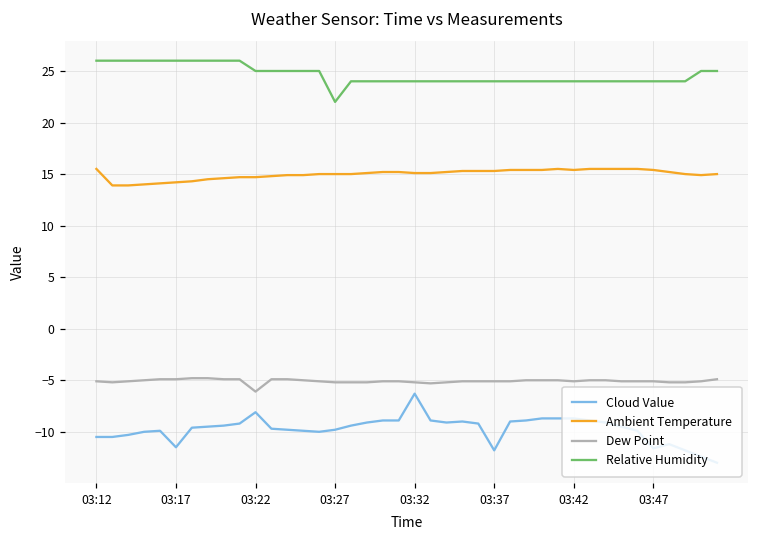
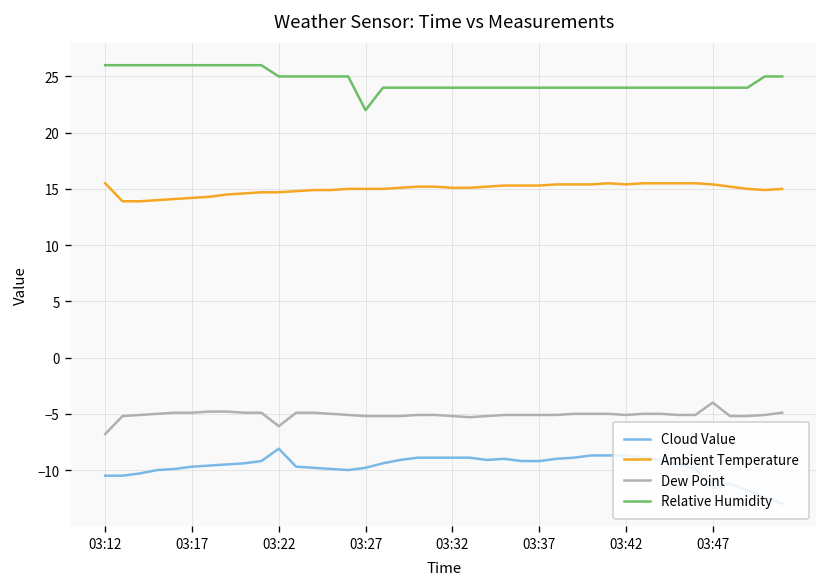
  {
    "Cloud Value": {
      "03:12": -11,
-     "03:17": -12,
+     "03:17": -10,
      "03:22": -8,
      "03:27": -10,
-     "03:32": -6,
-     "03:37": -12
+     "03:32": -9,
+     "03:37": -9
    },
    "Ambient Temperature": {
      "03:12": 16,
      "03:17": 14,
      "03:22": 15,
      "03:27": 15,
      "03:32": 15,
      "03:37": 15,
      "03:42": 15,
      "03:47": 15
    },
    "Dew Point": {
-     "03:12": -5,
+     "03:12": -7,
      "03:17": -5,
      "03:22": -6,
      "03:27": -5,
      "03:32": -5,
      "03:37": -5,
      "03:42": -5,
-     "03:47": -5
+     "03:47": -4
    },
    "Relative Humidity": {
      "03:12": 26,
      "03:17": 26,
      "03:22": 25,
      "03:27": 22,
      "03:32": 24,
      "03:37": 24,
      "03:42": 24,
      "03:47": 24
    }
  }
